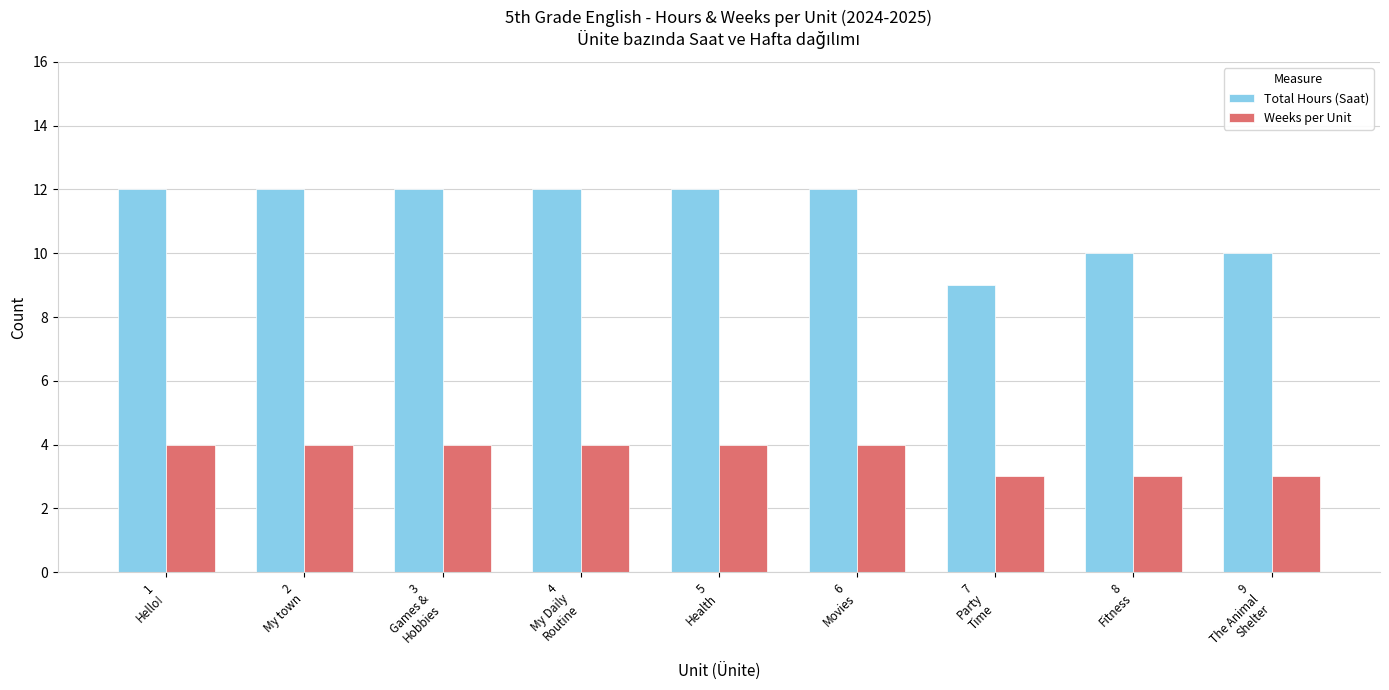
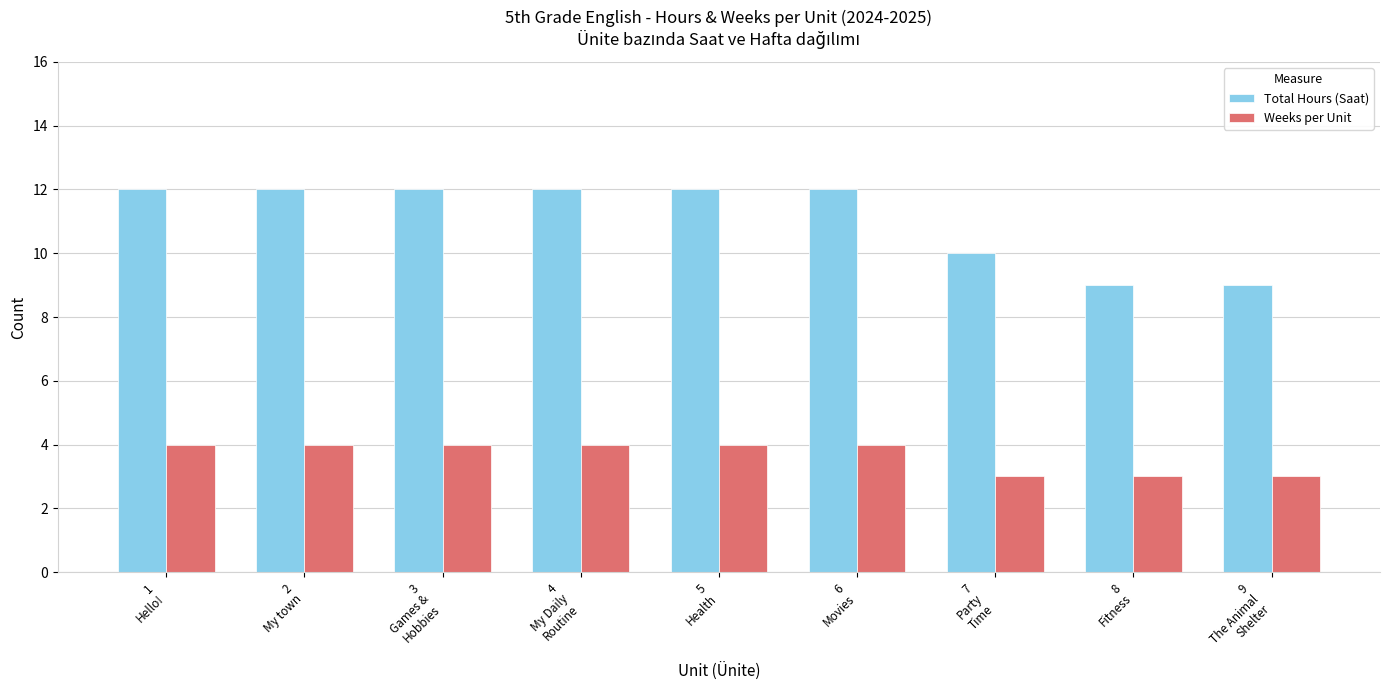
  {
    "Total Hours (Saat)": {
      "1 Hello!": 12,
      "2 My town": 12,
      "3 Games & Hobbies": 12,
      "4 My Daily Routine": 12,
      "5 Health": 12,
      "6 Movies": 12,
-     "7 Party Time": 9,
-     "8 Fitness": 10,
-     "9 The Animal Shelter": 10
+     "7 Party Time": 10,
+     "8 Fitness": 9,
+     "9 The Animal Shelter": 9
    },
    "Weeks per Unit": {
      "1 Hello!": 4,
      "2 My town": 4,
      "3 Games & Hobbies": 4,
      "4 My Daily Routine": 4,
      "5 Health": 4,
      "6 Movies": 4,
      "7 Party Time": 3,
      "8 Fitness": 3,
      "9 The Animal Shelter": 3
    }
  }
